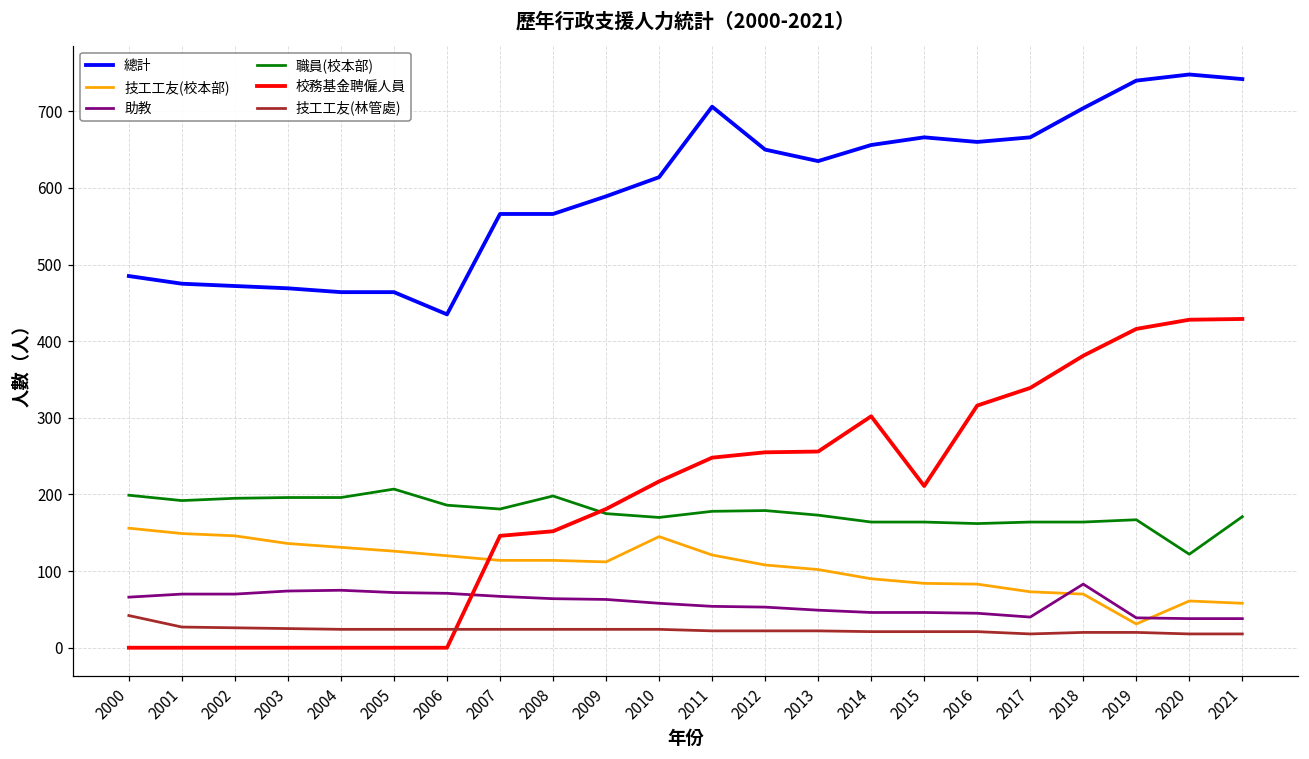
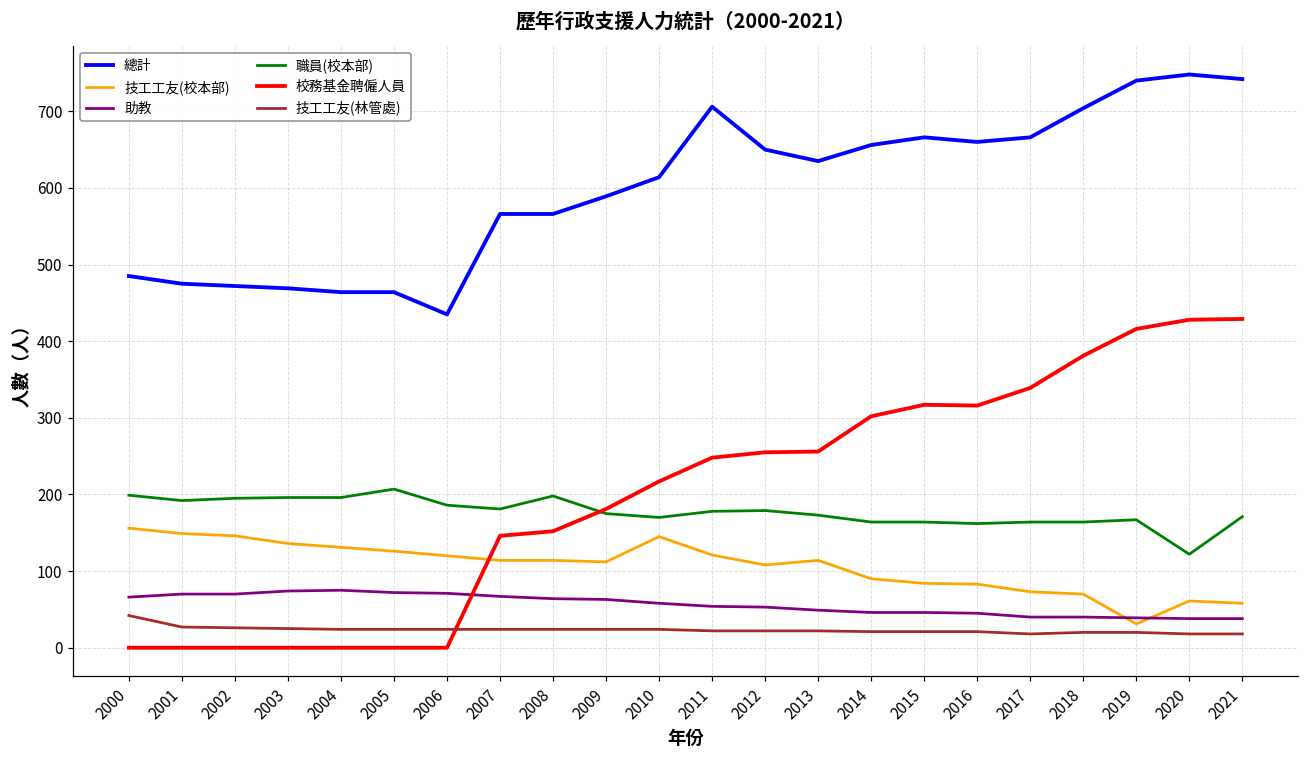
  {
    "總計": {
      "2000": 490,
      "2001": 480,
      "2002": 470,
      "2003": 470,
      "2004": 460,
      "2005": 460,
      "2006": 440,
      "2007": 570,
      "2008": 570,
      "2009": 590,
      "2010": 610,
      "2011": 710,
      "2012": 650,
      "2013": 640,
      "2014": 660,
      "2015": 670,
      "2016": 660,
      "2017": 670,
      "2018": 700,
      "2019": 740,
      "2020": 750,
      "2021": 740
    },
    "技工工友(校本部)": {
      "2000": 160,
      "2001": 150,
      "2002": 150,
      "2003": 140,
      "2004": 130,
      "2005": 130,
      "2006": 120,
      "2007": 110,
      "2008": 110,
      "2009": 110,
      "2010": 150,
      "2011": 120,
      "2012": 110,
-     "2013": 100,
+     "2013": 110,
      "2014": 90,
      "2015": 80,
      "2016": 80,
      "2017": 70,
      "2018": 70,
      "2019": 30,
      "2020": 60,
      "2021": 60
    },
    "助教": {
      "2000": 70,
      "2001": 70,
      "2002": 70,
      "2003": 70,
      "2004": 80,
      "2005": 70,
      "2006": 70,
      "2007": 70,
      "2008": 60,
      "2009": 60,
      "2010": 60,
      "2011": 50,
      "2012": 50,
      "2013": 50,
      "2014": 50,
      "2015": 50,
      "2016": 50,
      "2017": 40,
-     "2018": 80,
+     "2018": 40,
      "2019": 40,
      "2020": 40,
      "2021": 40
    },
    "職員(校本部)": {
      "2000": 200,
      "2001": 190,
      "2002": 200,
      "2003": 200,
      "2004": 200,
      "2005": 210,
      "2006": 190,
      "2007": 180,
      "2008": 200,
      "2009": 180,
      "2010": 170,
      "2011": 180,
      "2012": 180,
      "2013": 170,
      "2014": 160,
      "2015": 160,
      "2016": 160,
      "2017": 160,
      "2018": 160,
      "2019": 170,
      "2020": 120,
      "2021": 170
    },
    "校務基金聘僱人員": {
      "2000": 0,
      "2001": 0,
      "2002": 0,
      "2003": 0,
      "2004": 0,
      "2005": 0,
      "2006": 0,
      "2007": 150,
      "2008": 150,
      "2009": 180,
      "2010": 220,
      "2011": 250,
      "2012": 260,
      "2013": 260,
      "2014": 300,
-     "2015": 210,
+     "2015": 320,
      "2016": 320,
      "2017": 340,
      "2018": 380,
      "2019": 420,
      "2020": 430,
      "2021": 430
    },
    "技工工友(林管處)": {
      "2000": 40,
      "2001": 30,
      "2002": 30,
      "2003": 30,
      "2004": 20,
      "2005": 20,
      "2006": 20,
      "2007": 20,
      "2008": 20,
      "2009": 20,
      "2010": 20,
      "2011": 20,
      "2012": 20,
      "2013": 20,
      "2014": 20,
      "2015": 20,
      "2016": 20,
      "2017": 20,
      "2018": 20,
      "2019": 20,
      "2020": 20,
      "2021": 20
    }
  }
